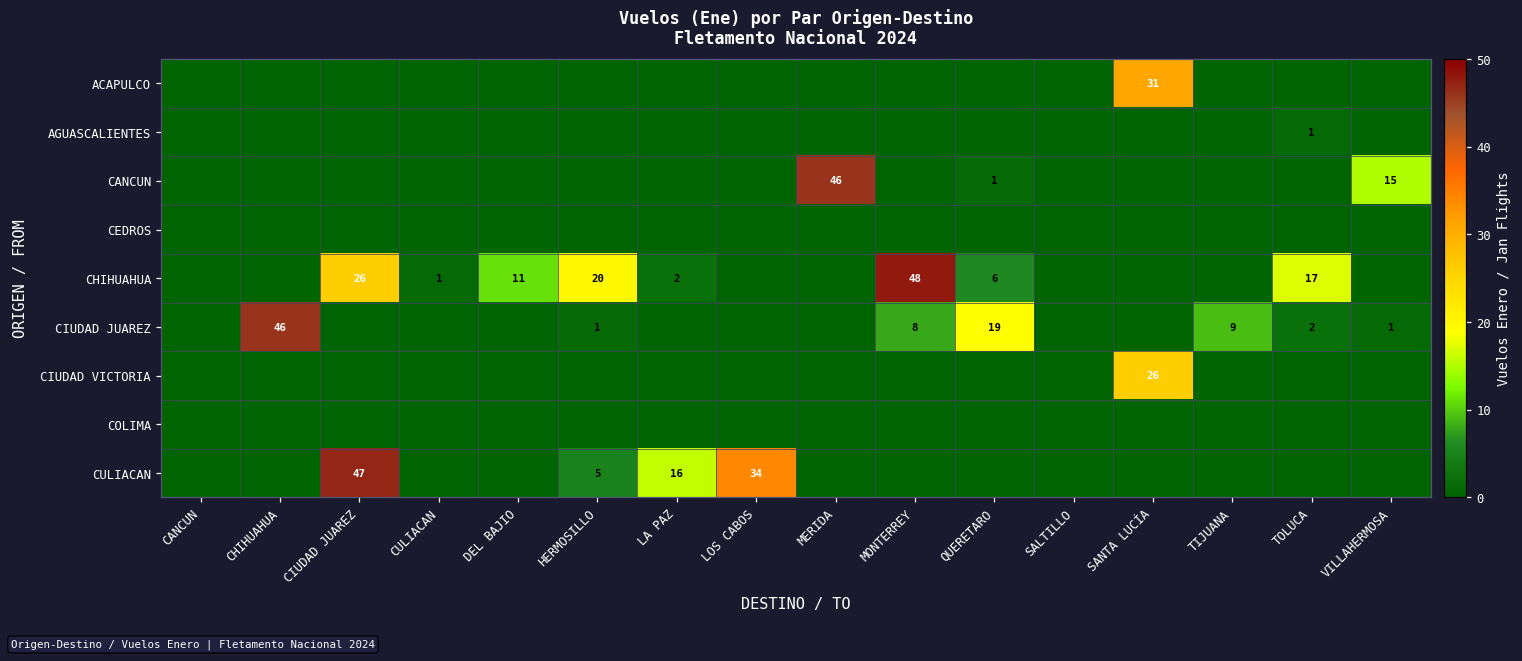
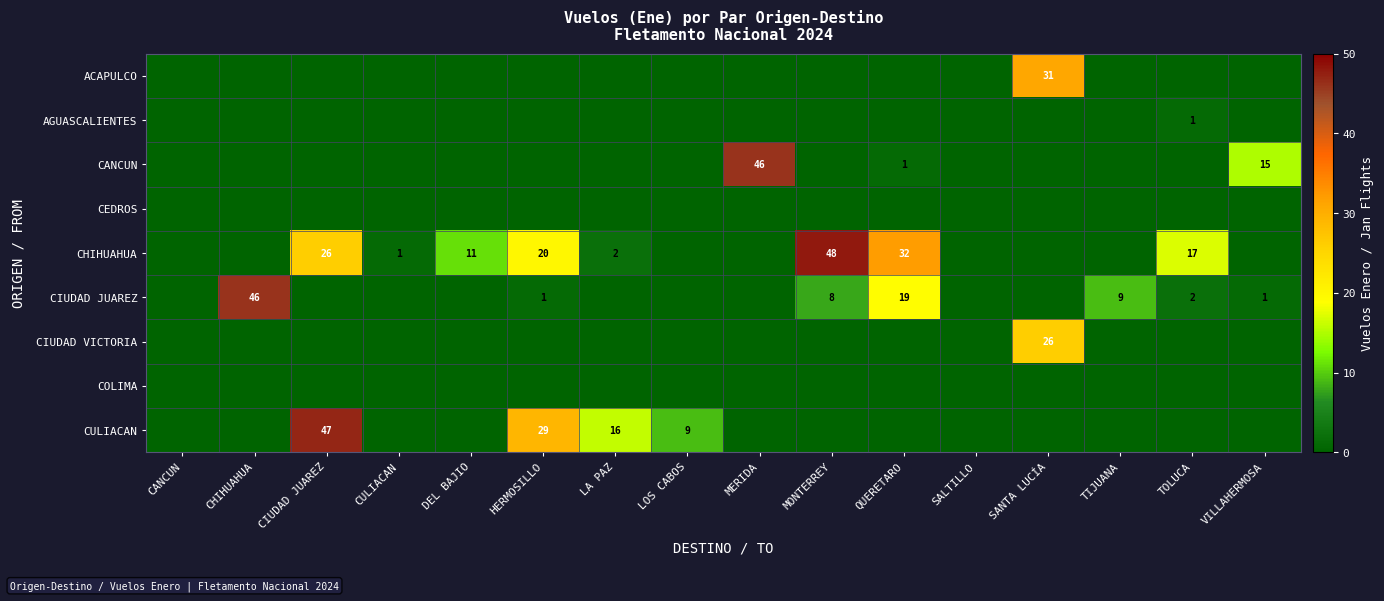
  {
    "ACAPULCO": {
      "SANTA LUCÍA": 31
    },
    "AGUASCALIENTES": {
      "TOLUCA": 1
    },
    "CANCUN": {
      "MERIDA": 46,
      "QUERETARO": 1,
      "VILLAHERMOSA": 15
    },
    "CHIHUAHUA": {
      "CIUDAD JUAREZ": 26,
      "CULIACAN": 1,
      "DEL BAJIO": 11,
      "HERMOSILLO": 20,
      "LA PAZ": 2,
      "MONTERREY": 48,
-     "QUERETARO": 6,
+     "QUERETARO": 32,
      "TOLUCA": 17
    },
    "CIUDAD JUAREZ": {
      "CHIHUAHUA": 46,
      "HERMOSILLO": 1,
      "MONTERREY": 8,
      "QUERETARO": 19,
      "TIJUANA": 9,
      "TOLUCA": 2,
      "VILLAHERMOSA": 1
    },
    "CIUDAD VICTORIA": {
      "SANTA LUCÍA": 26
    },
    "CULIACAN": {
      "CIUDAD JUAREZ": 47,
-     "HERMOSILLO": 5,
+     "HERMOSILLO": 29,
      "LA PAZ": 16,
-     "LOS CABOS": 34
+     "LOS CABOS": 9
    }
  }
